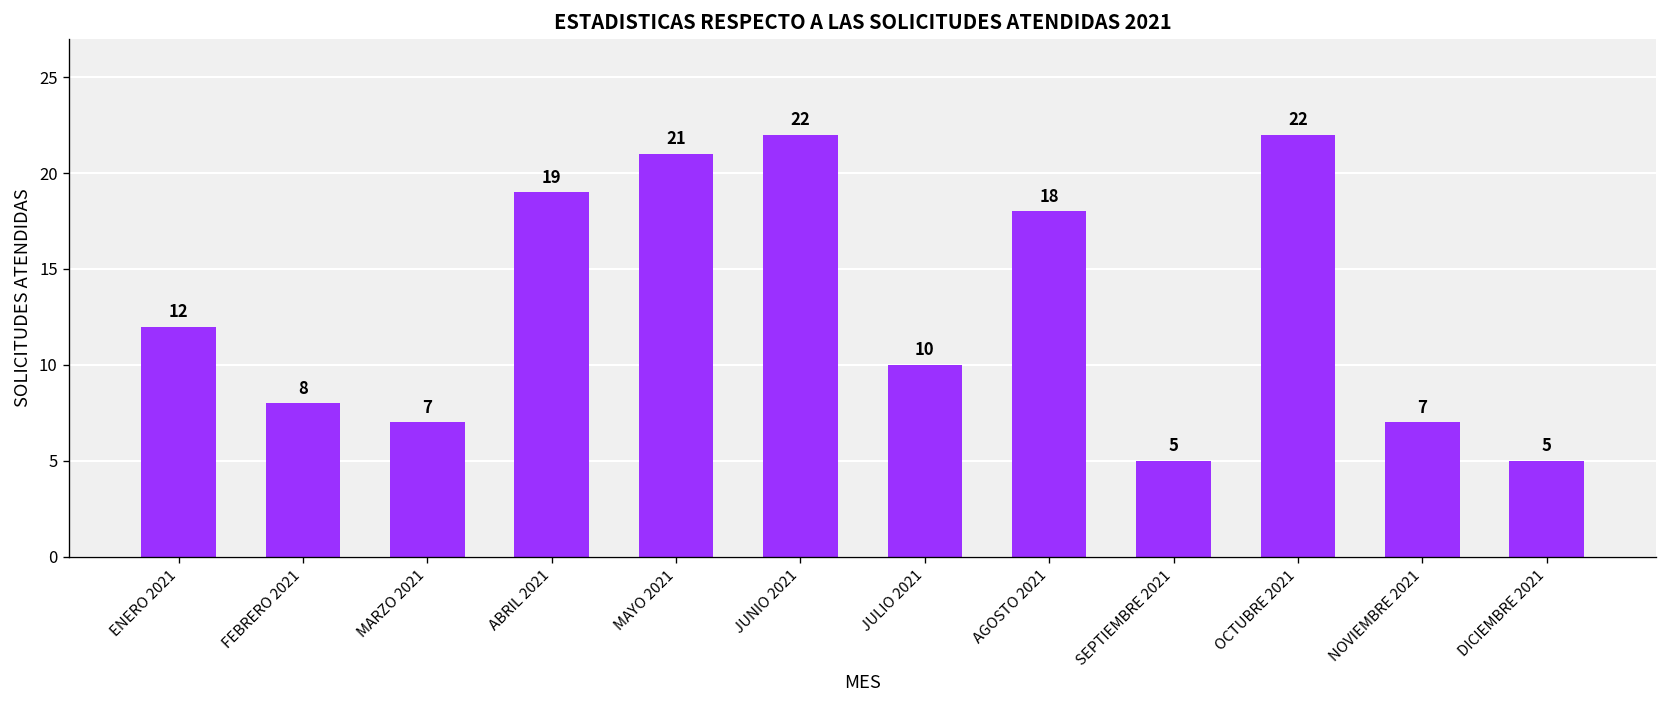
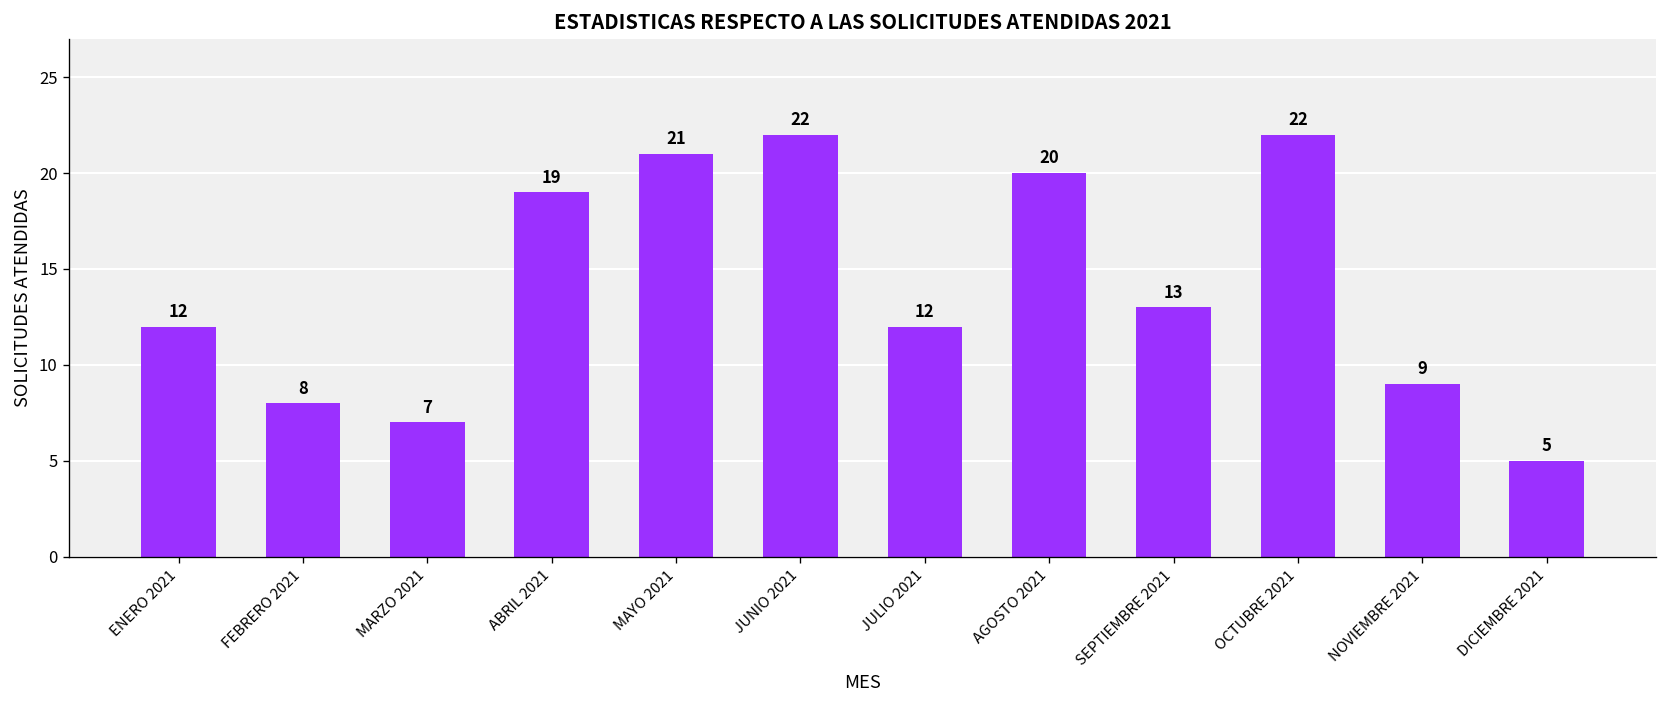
  {
    "ENERO 2021": 12,
    "FEBRERO 2021": 8,
    "MARZO 2021": 7,
    "ABRIL 2021": 19,
    "MAYO 2021": 21,
    "JUNIO 2021": 22,
-   "JULIO 2021": 10,
-   "AGOSTO 2021": 18,
-   "SEPTIEMBRE 2021": 5,
+   "JULIO 2021": 12,
+   "AGOSTO 2021": 20,
+   "SEPTIEMBRE 2021": 13,
    "OCTUBRE 2021": 22,
-   "NOVIEMBRE 2021": 7,
+   "NOVIEMBRE 2021": 9,
    "DICIEMBRE 2021": 5
  }
